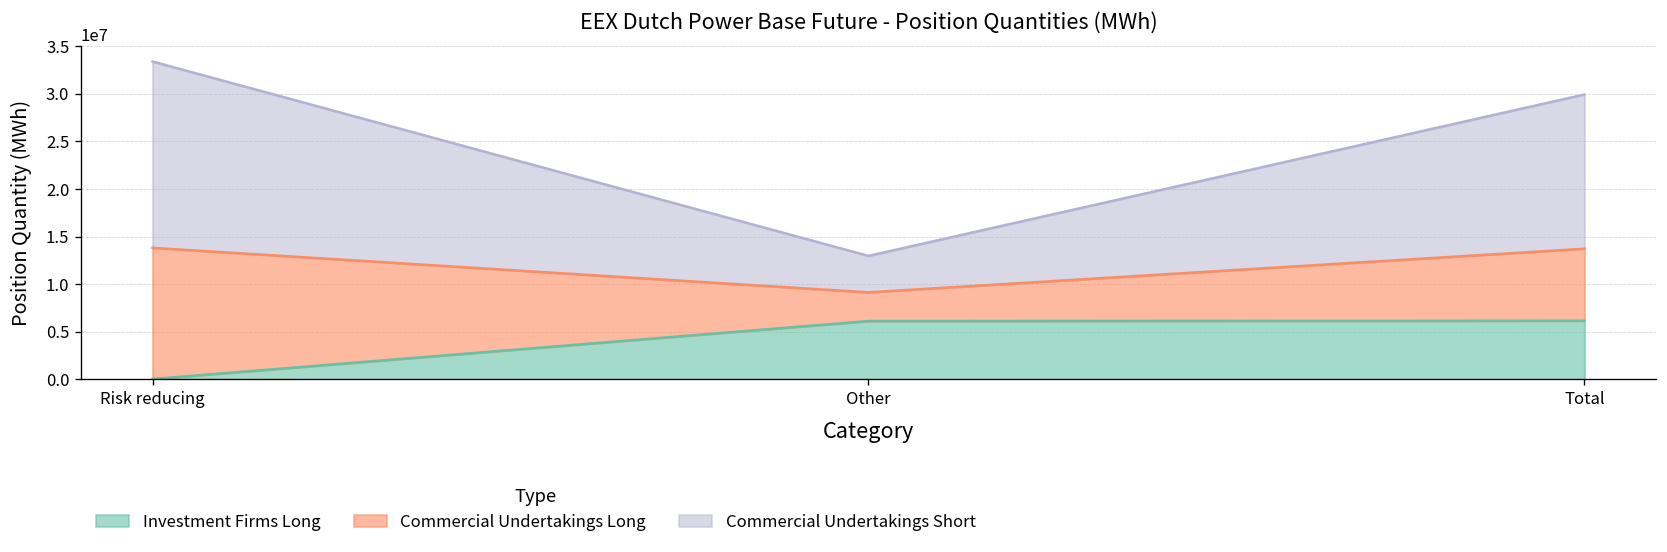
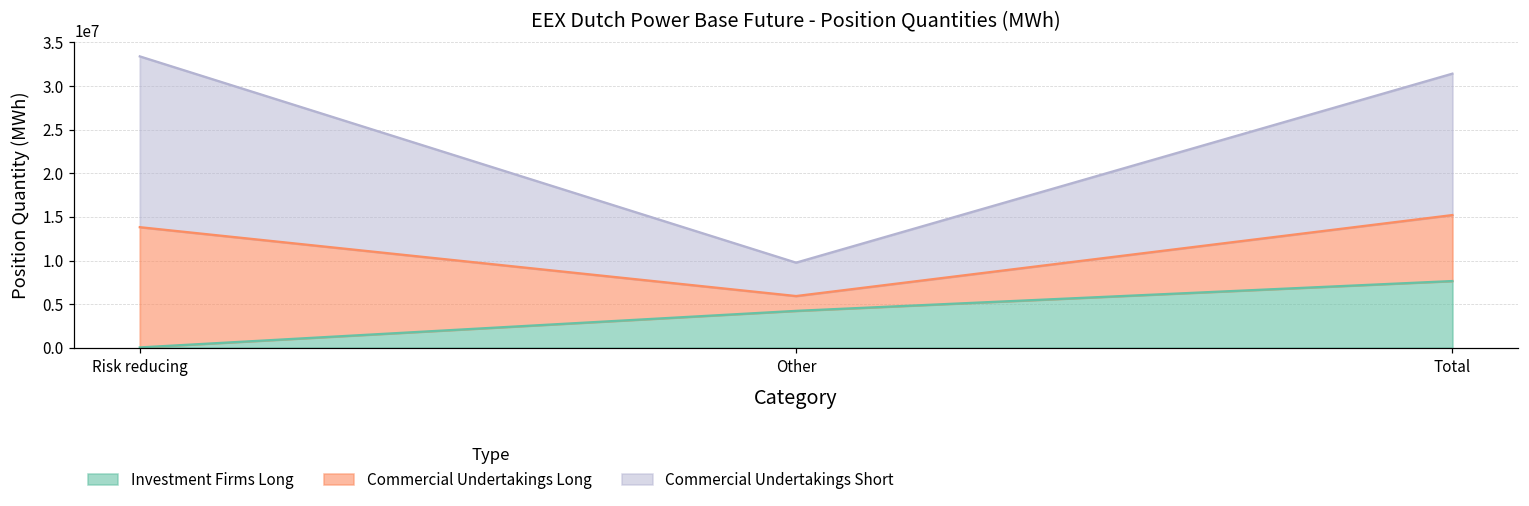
  {
    "Investment Firms Long": {
      "Risk reducing": 0,
-     "Other": 6000000,
-     "Total": 6000000
+     "Other": 4000000,
+     "Total": 8000000
    },
    "Commercial Undertakings Long": {
      "Risk reducing": 14000000,
-     "Other": 3000000,
+     "Other": 2000000,
      "Total": 8000000
    },
    "Commercial Undertakings Short": {
      "Risk reducing": 20000000,
      "Other": 4000000,
      "Total": 16000000
    }
  }
